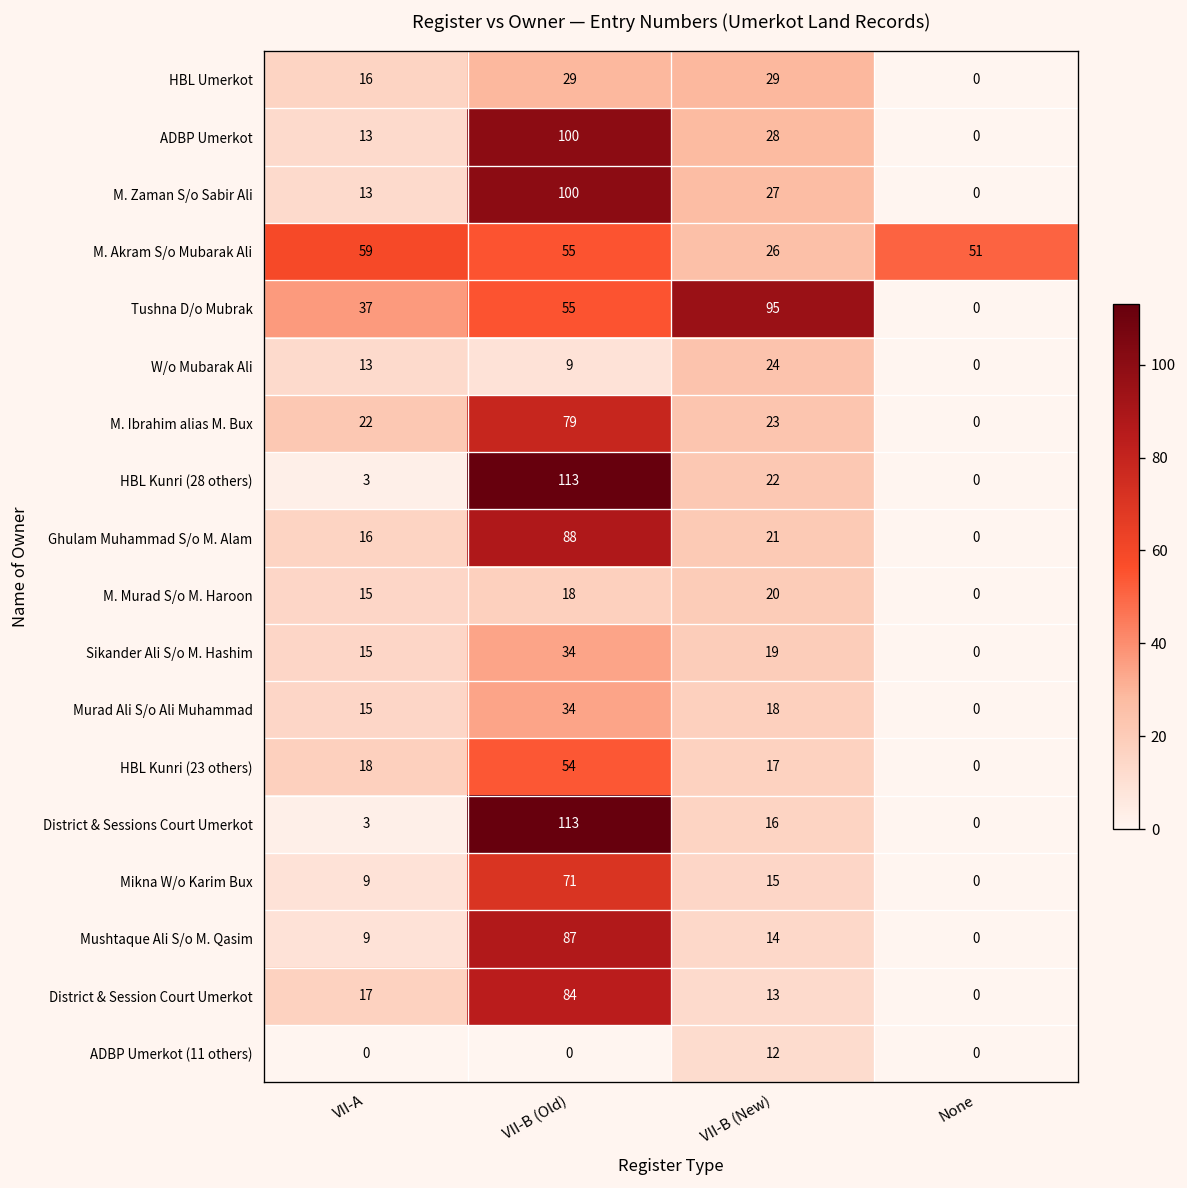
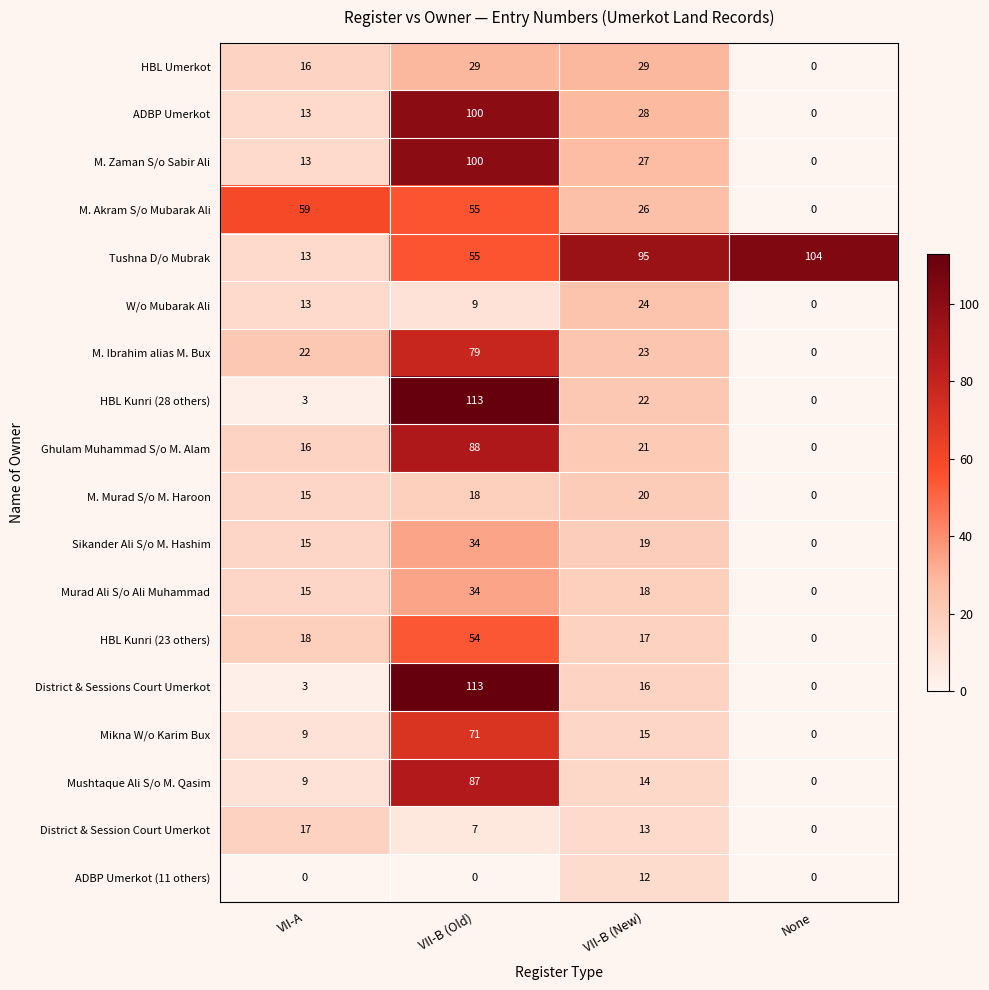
  {
    "HBL Umerkot": {
      "VII-A": 16,
      "VII-B (Old)": 29,
      "VII-B (New)": 29,
      "None": 0
    },
    "ADBP Umerkot": {
      "VII-A": 13,
      "VII-B (Old)": 100,
      "VII-B (New)": 28,
      "None": 0
    },
    "M. Zaman S/o Sabir Ali": {
      "VII-A": 13,
      "VII-B (Old)": 100,
      "VII-B (New)": 27,
      "None": 0
    },
    "M. Akram S/o Mubarak Ali": {
      "VII-A": 59,
      "VII-B (Old)": 55,
      "VII-B (New)": 26,
-     "None": 51
+     "None": 0
    },
    "Tushna D/o Mubrak": {
-     "VII-A": 37,
+     "VII-A": 13,
      "VII-B (Old)": 55,
      "VII-B (New)": 95,
-     "None": 0
+     "None": 104
    },
    "W/o Mubarak Ali": {
      "VII-A": 13,
      "VII-B (Old)": 9,
      "VII-B (New)": 24,
      "None": 0
    },
    "M. Ibrahim alias M. Bux": {
      "VII-A": 22,
      "VII-B (Old)": 79,
      "VII-B (New)": 23,
      "None": 0
    },
    "HBL Kunri (28 others)": {
      "VII-A": 3,
      "VII-B (Old)": 113,
      "VII-B (New)": 22,
      "None": 0
    },
    "Ghulam Muhammad S/o M. Alam": {
      "VII-A": 16,
      "VII-B (Old)": 88,
      "VII-B (New)": 21,
      "None": 0
    },
    "M. Murad S/o M. Haroon": {
      "VII-A": 15,
      "VII-B (Old)": 18,
      "VII-B (New)": 20,
      "None": 0
    },
    "Sikander Ali S/o M. Hashim": {
      "VII-A": 15,
      "VII-B (Old)": 34,
      "VII-B (New)": 19,
      "None": 0
    },
    "Murad Ali S/o Ali Muhammad": {
      "VII-A": 15,
      "VII-B (Old)": 34,
      "VII-B (New)": 18,
      "None": 0
    },
    "HBL Kunri (23 others)": {
      "VII-A": 18,
      "VII-B (Old)": 54,
      "VII-B (New)": 17,
      "None": 0
    },
    "District & Sessions Court Umerkot": {
      "VII-A": 3,
      "VII-B (Old)": 113,
      "VII-B (New)": 16,
      "None": 0
    },
    "Mikna W/o Karim Bux": {
      "VII-A": 9,
      "VII-B (Old)": 71,
      "VII-B (New)": 15,
      "None": 0
    },
    "Mushtaque Ali S/o M. Qasim": {
      "VII-A": 9,
      "VII-B (Old)": 87,
      "VII-B (New)": 14,
      "None": 0
    },
    "District & Session Court Umerkot": {
      "VII-A": 17,
-     "VII-B (Old)": 84,
+     "VII-B (Old)": 7,
      "VII-B (New)": 13,
      "None": 0
    },
    "ADBP Umerkot (11 others)": {
      "VII-A": 0,
      "VII-B (Old)": 0,
      "VII-B (New)": 12,
      "None": 0
    }
  }
